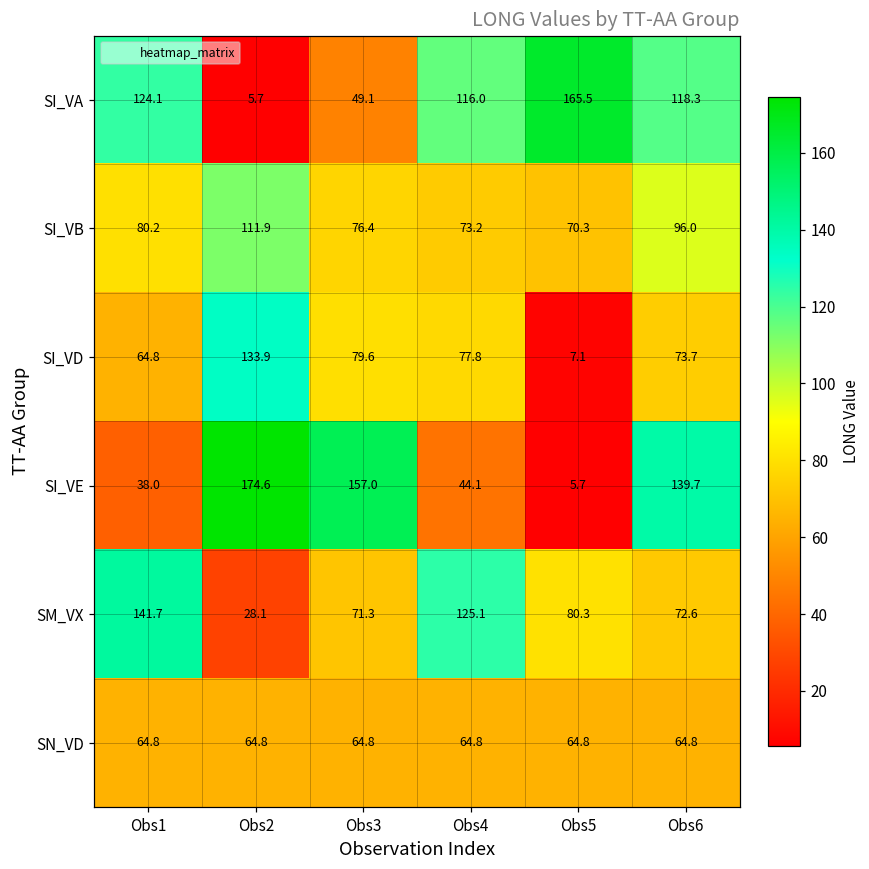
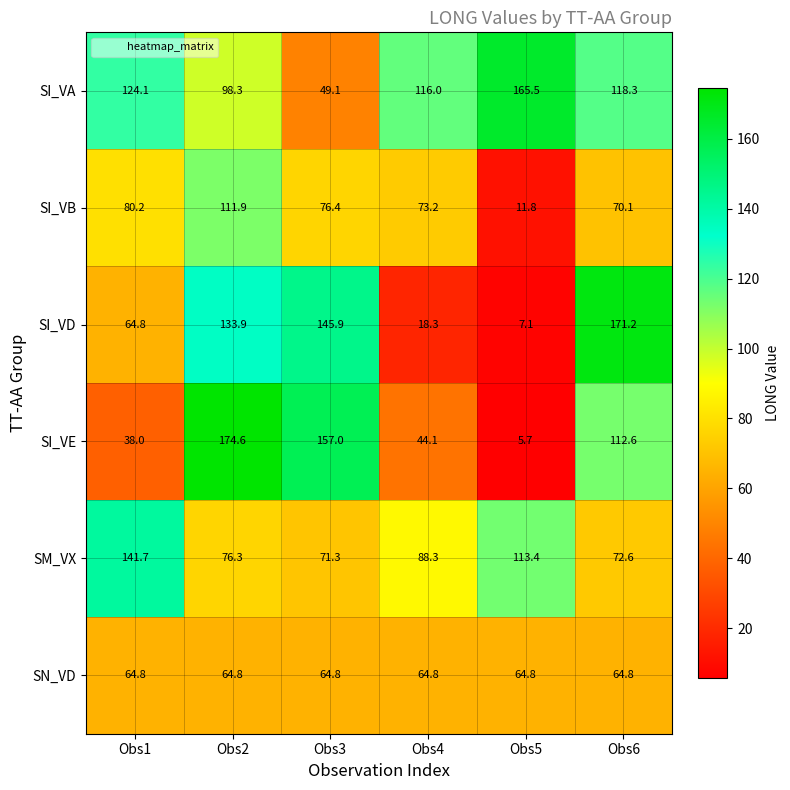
  {
    "SI_VA": {
      "Obs1": 124.1,
-     "Obs2": 5.7,
+     "Obs2": 98.3,
      "Obs3": 49.1,
      "Obs4": 116.0,
      "Obs5": 165.5,
      "Obs6": 118.3
    },
    "SI_VB": {
      "Obs1": 80.2,
      "Obs2": 111.9,
      "Obs3": 76.4,
      "Obs4": 73.2,
-     "Obs5": 70.3,
-     "Obs6": 96.0
+     "Obs5": 11.8,
+     "Obs6": 70.1
    },
    "SI_VD": {
      "Obs1": 64.8,
      "Obs2": 133.9,
-     "Obs3": 79.6,
-     "Obs4": 77.8,
+     "Obs3": 145.9,
+     "Obs4": 18.3,
      "Obs5": 7.1,
-     "Obs6": 73.7
+     "Obs6": 171.2
    },
    "SI_VE": {
      "Obs1": 38.0,
      "Obs2": 174.6,
      "Obs3": 157.0,
      "Obs4": 44.1,
      "Obs5": 5.7,
-     "Obs6": 139.7
+     "Obs6": 112.6
    },
    "SM_VX": {
      "Obs1": 141.7,
-     "Obs2": 28.1,
+     "Obs2": 76.3,
      "Obs3": 71.3,
-     "Obs4": 125.1,
-     "Obs5": 80.3,
+     "Obs4": 88.3,
+     "Obs5": 113.4,
      "Obs6": 72.6
    },
    "SN_VD": {
      "Obs1": 64.8,
      "Obs2": 64.8,
      "Obs3": 64.8,
      "Obs4": 64.8,
      "Obs5": 64.8,
      "Obs6": 64.8
    }
  }
